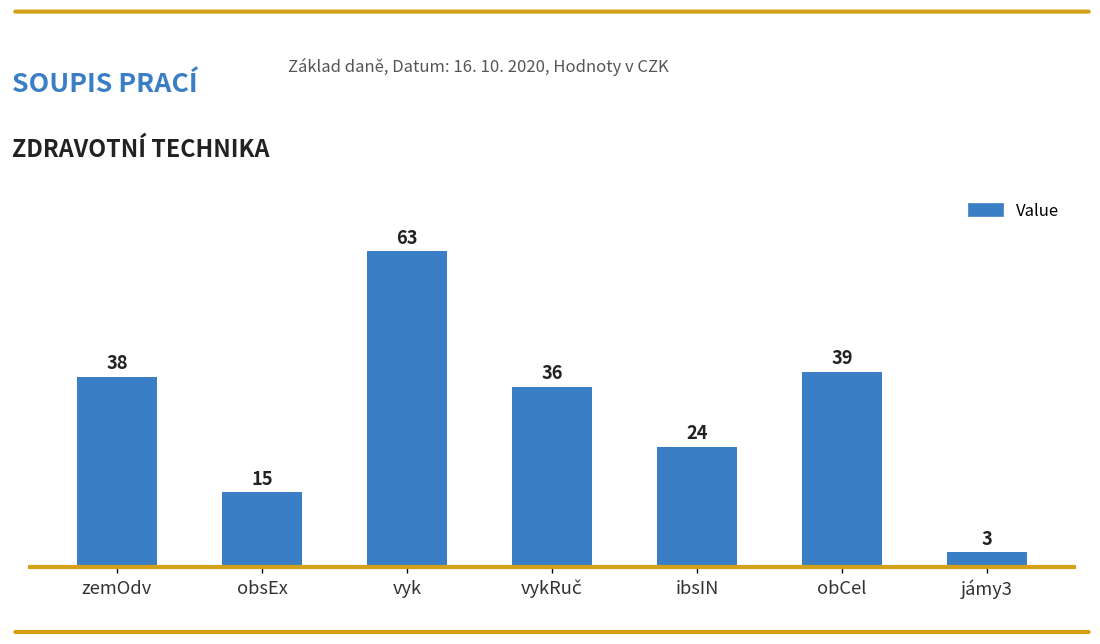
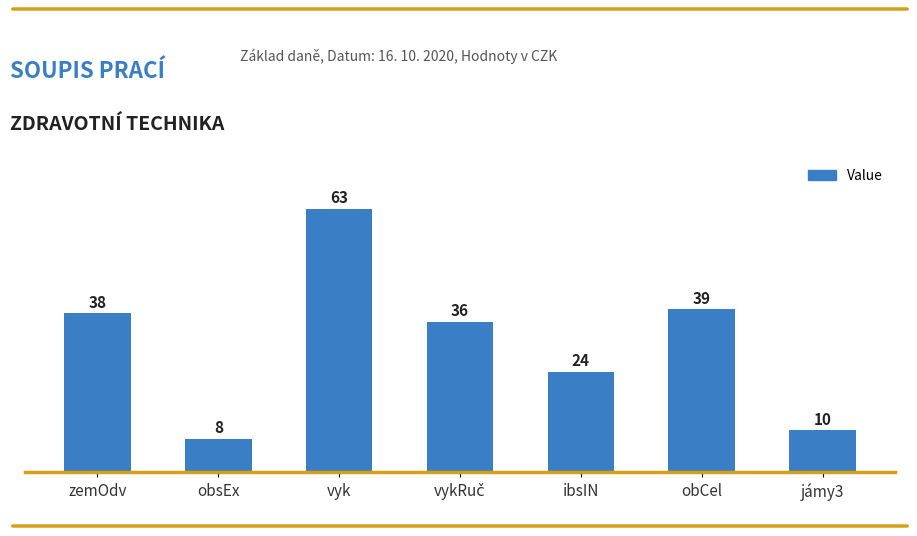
  {
    "zemOdv": 38,
-   "obsEx": 15,
+   "obsEx": 8,
    "vyk": 63,
    "vykRuč": 36,
    "ibsIN": 24,
    "obCel": 39,
-   "jámy3": 3
+   "jámy3": 10
  }
